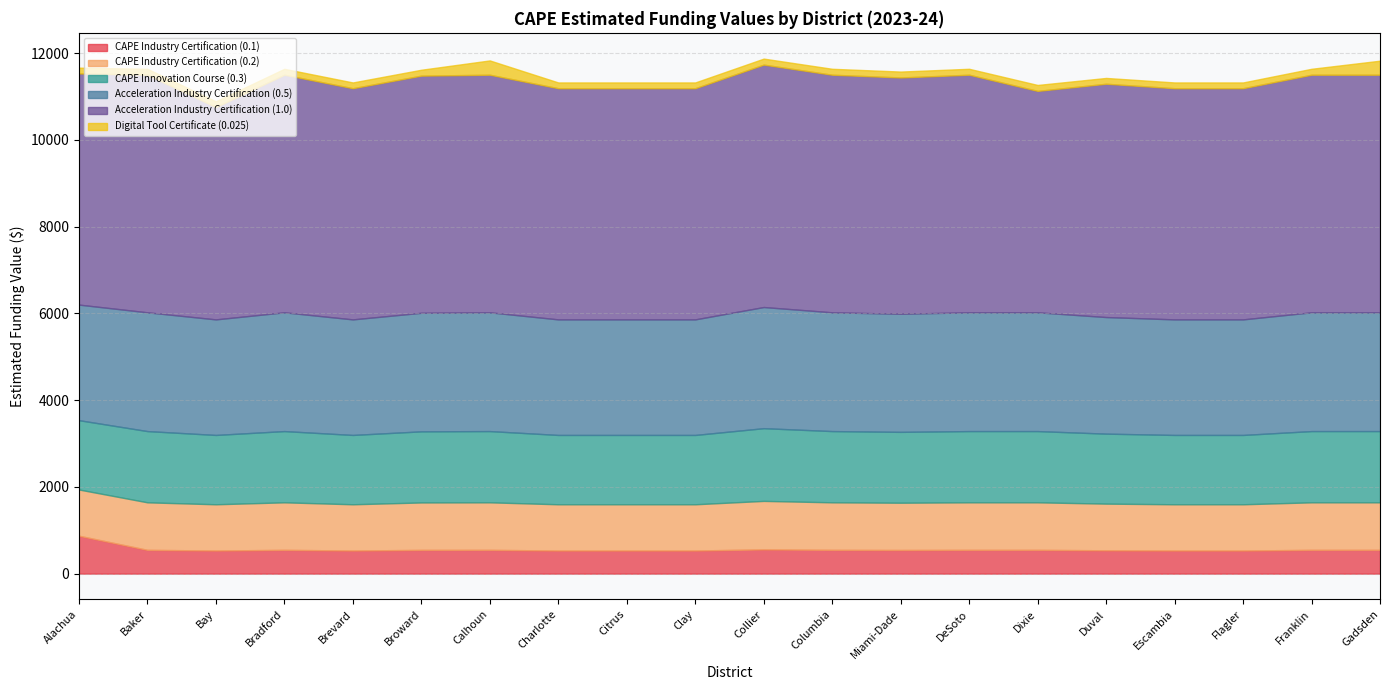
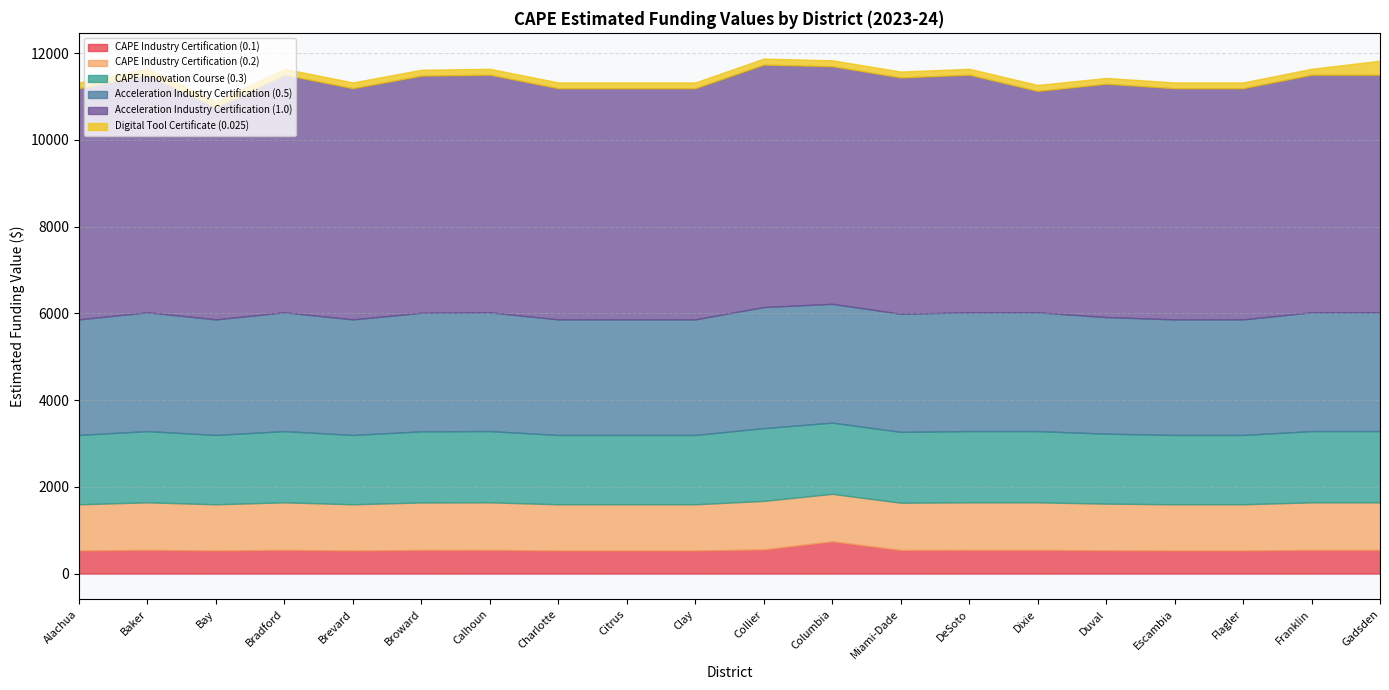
  {
    "CAPE Industry Certification (0.1)": {
-     "Alachua": 900,
+     "Alachua": 500,
      "Baker": 500,
      "Bay": 500,
      "Bradford": 500,
      "Brevard": 500,
      "Broward": 500,
      "Calhoun": 500,
      "Charlotte": 500,
      "Citrus": 500,
      "Clay": 500,
      "Collier": 600,
-     "Columbia": 500,
+     "Columbia": 700,
      "Miami-Dade": 500,
      "DeSoto": 500,
      "Dixie": 500,
      "Duval": 500,
      "Escambia": 500,
      "Flagler": 500,
      "Franklin": 500,
      "Gadsden": 500
    },
    "CAPE Industry Certification (0.2)": {
      "Alachua": 1100,
      "Baker": 1100,
      "Bay": 1100,
      "Bradford": 1100,
      "Brevard": 1100,
      "Broward": 1100,
      "Calhoun": 1100,
      "Charlotte": 1100,
      "Citrus": 1100,
      "Clay": 1100,
      "Collier": 1100,
      "Columbia": 1100,
      "Miami-Dade": 1100,
      "DeSoto": 1100,
      "Dixie": 1100,
      "Duval": 1100,
      "Escambia": 1100,
      "Flagler": 1100,
      "Franklin": 1100,
      "Gadsden": 1100
    },
    "Acceleration Industry Certification (1.0)": {
      "Alachua": 5300,
      "Brevard": 5300,
      "Broward": 5500,
      "Calhoun": 5500,
      "Charlotte": 5300,
      "Citrus": 5300,
      "Clay": 5300,
      "Collier": 5600,
      "Columbia": 5500,
      "Miami-Dade": 5400,
      "DeSoto": 5500,
      "Dixie": 5100,
      "Duval": 5400,
      "Escambia": 5300,
      "Flagler": 5300,
      "Franklin": 5500,
      "Gadsden": 5500
    },
    "Digital Tool Certificate (0.025)": {
      "Alachua": 100,
      "Brevard": 100,
      "Broward": 100,
-     "Calhoun": 300,
+     "Calhoun": 100,
      "Charlotte": 100,
      "Citrus": 100,
      "Clay": 100,
      "Collier": 100,
      "Columbia": 100,
      "Miami-Dade": 100,
      "DeSoto": 100,
      "Dixie": 100,
      "Duval": 100,
      "Escambia": 100,
      "Flagler": 100,
      "Franklin": 100,
      "Gadsden": 300
    }
  }
